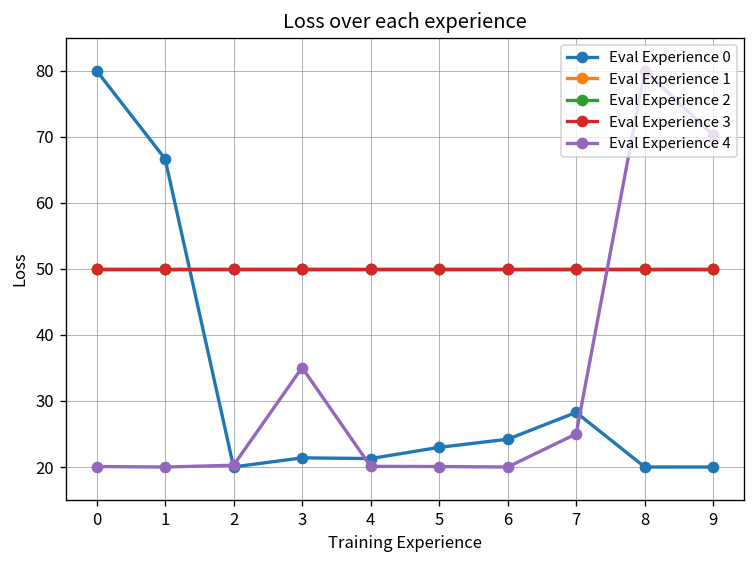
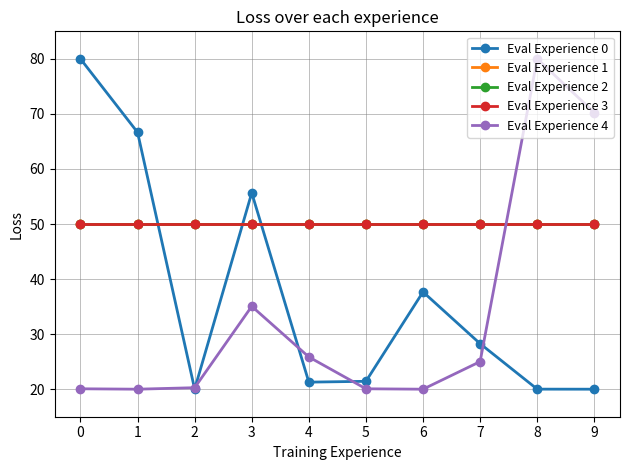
  {
    "Eval Experience 0": {
      "0": 80,
      "1": 67,
-     "3": 21,
+     "3": 56,
      "4": 21,
-     "5": 23,
-     "6": 24,
+     "5": 21,
+     "6": 38,
      "7": 28,
      "8": 20,
      "9": 20
    },
    "Eval Experience 3": {
      "0": 50,
      "1": 50,
      "2": 50,
      "3": 50,
      "4": 50,
      "5": 50,
      "6": 50,
      "7": 50,
      "8": 50,
      "9": 50
    },
    "Eval Experience 4": {
      "0": 20,
      "1": 20,
      "3": 35,
-     "4": 20,
+     "4": 26,
      "5": 20,
      "6": 20,
      "7": 25
    }
  }
